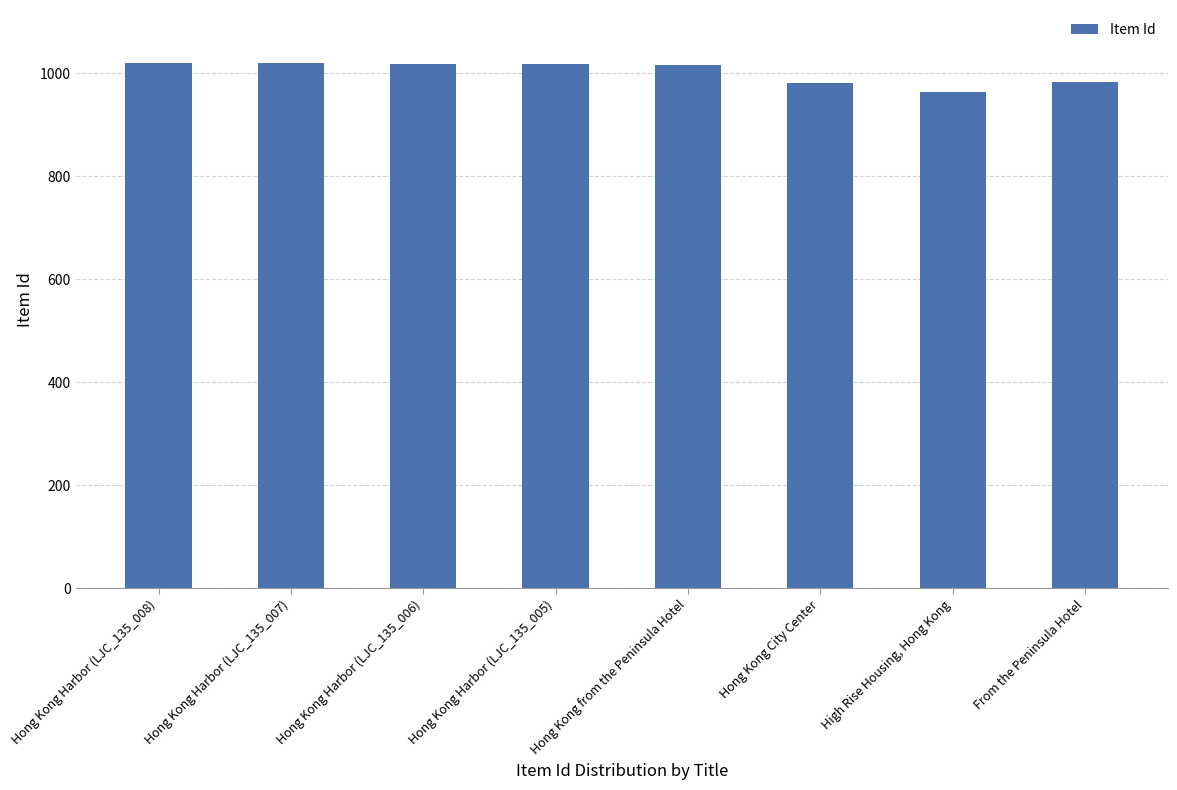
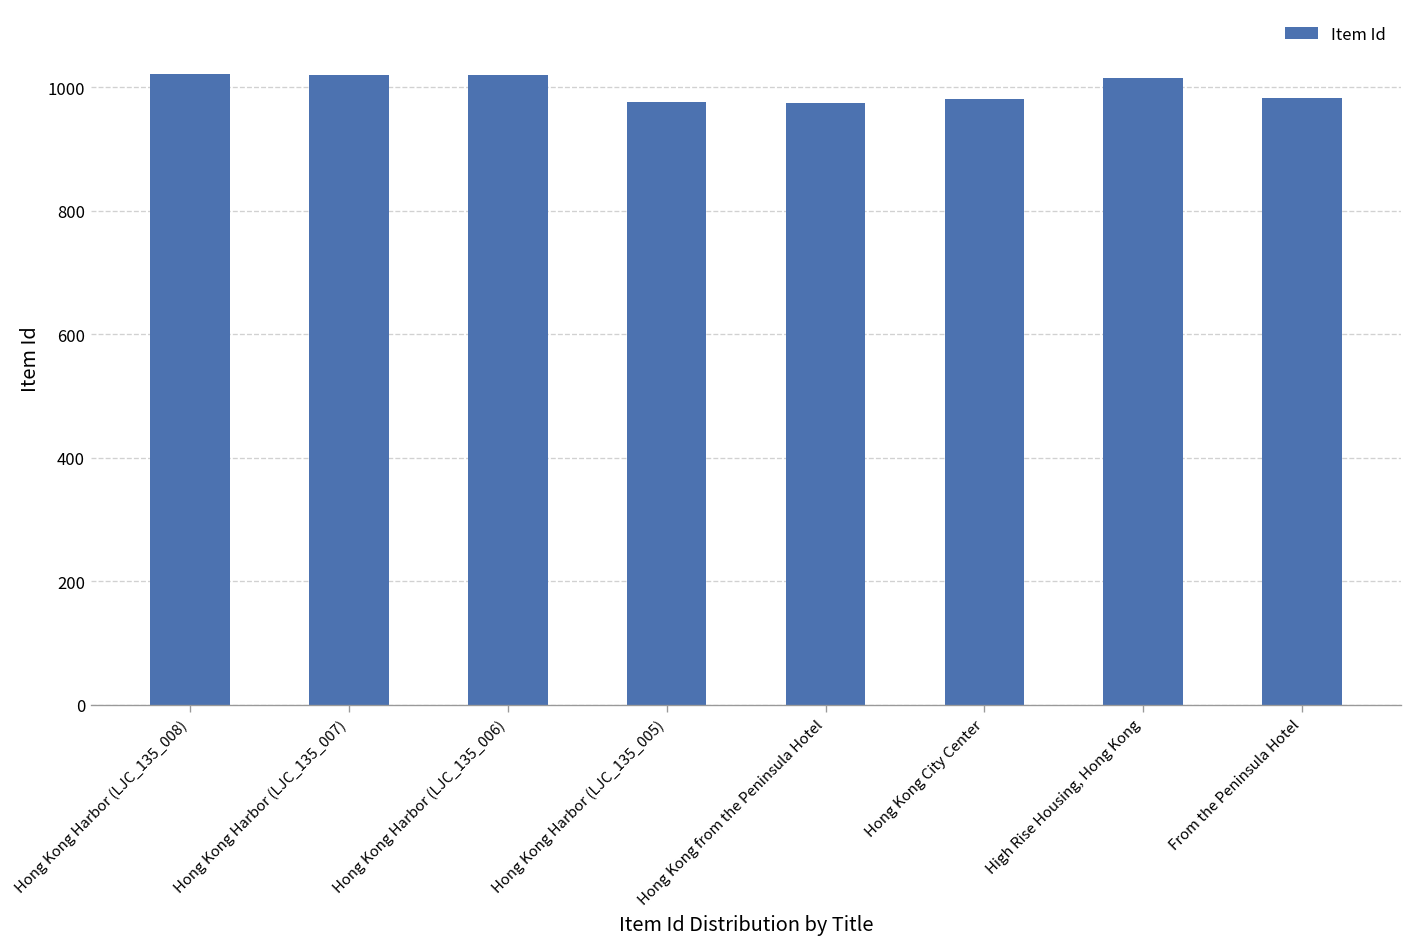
  {
    "Hong Kong Harbor (LJC_135_008)": 1020,
    "Hong Kong Harbor (LJC_135_007)": 1020,
    "Hong Kong Harbor (LJC_135_006)": 1020,
-   "Hong Kong Harbor (LJC_135_005)": 1020,
-   "Hong Kong from the Peninsula Hotel": 1020,
+   "Hong Kong Harbor (LJC_135_005)": 980,
+   "Hong Kong from the Peninsula Hotel": 970,
    "Hong Kong City Center": 980,
-   "High Rise Housing, Hong Kong": 960,
+   "High Rise Housing, Hong Kong": 1010,
    "From the Peninsula Hotel": 980
  }
